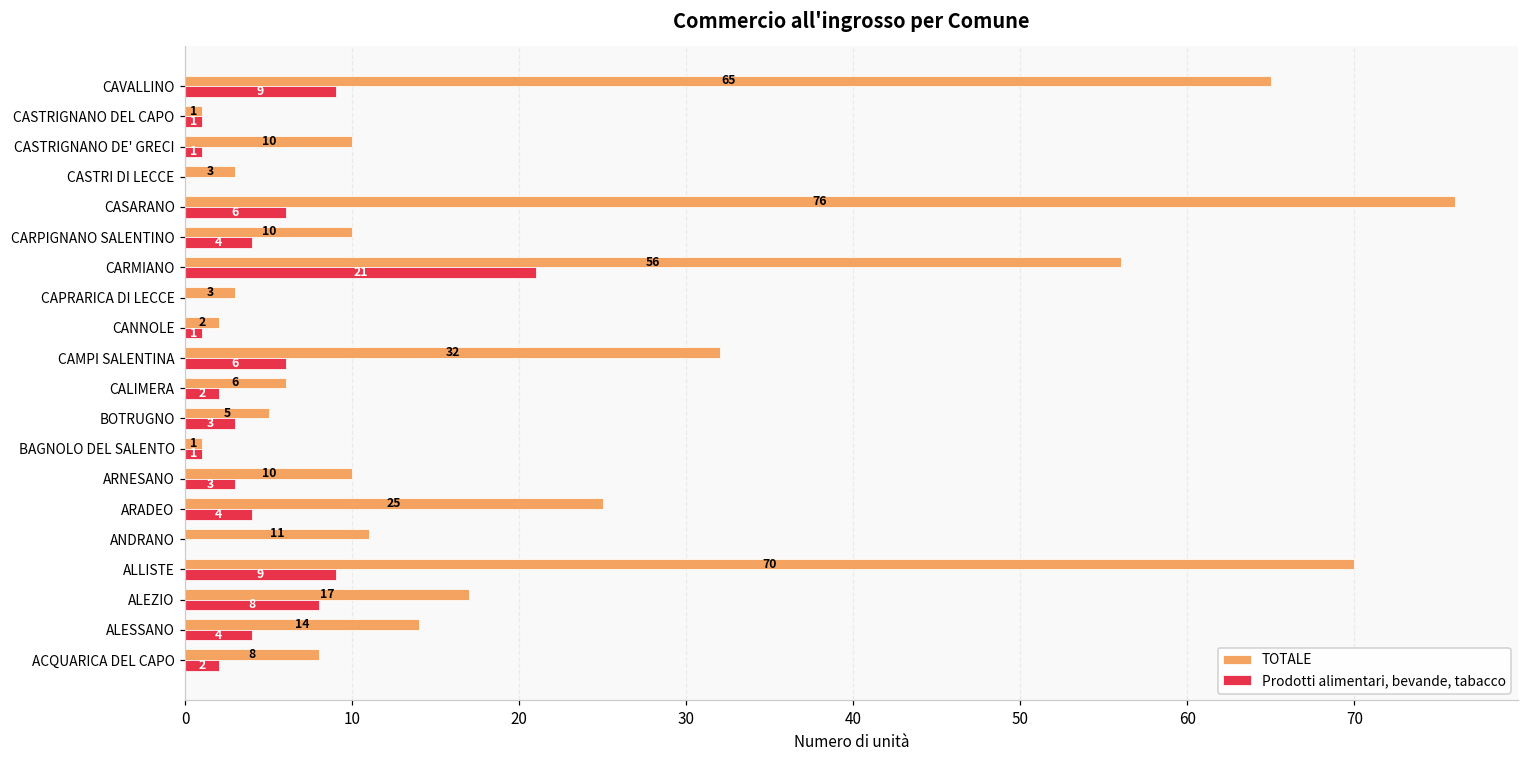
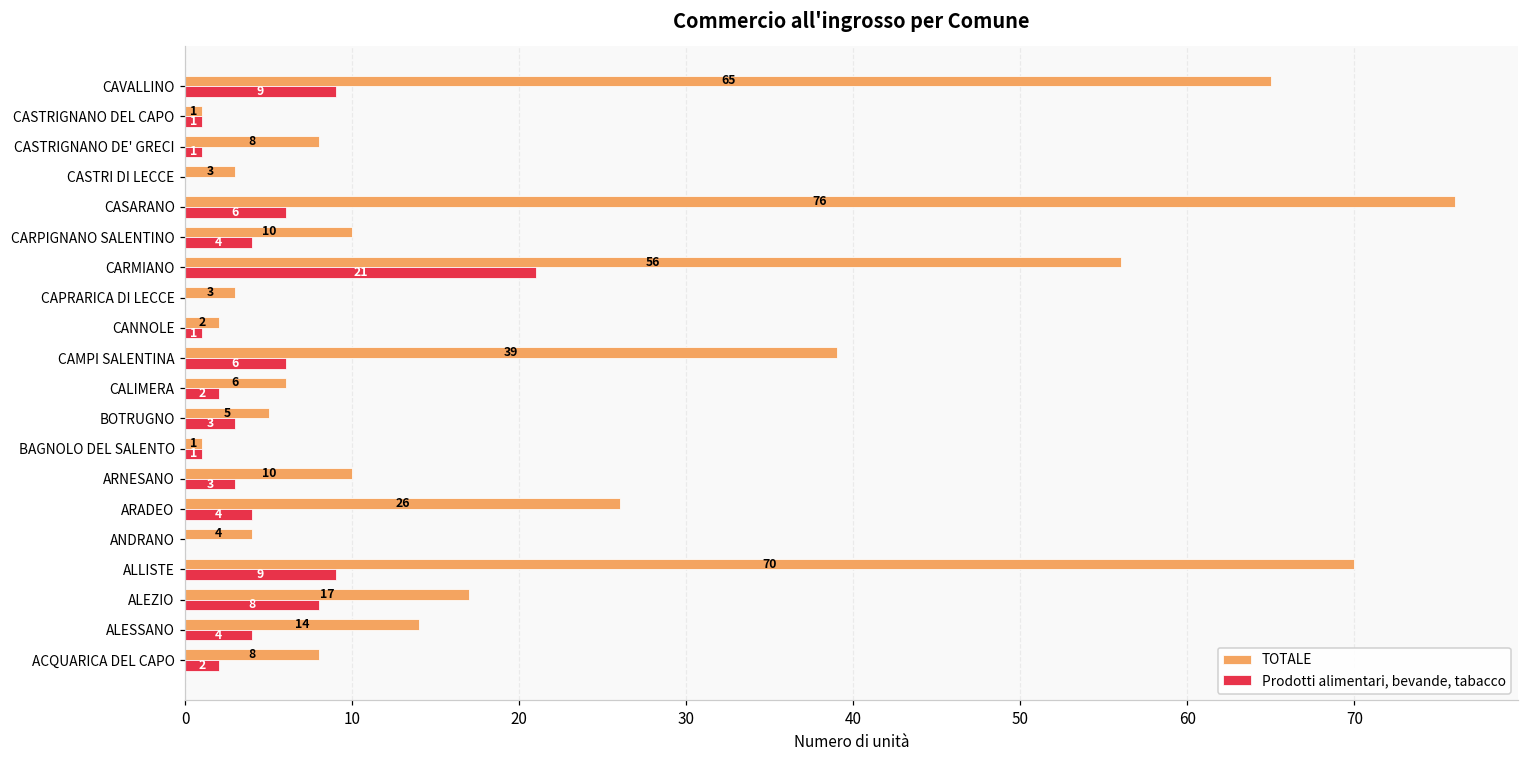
  {
    "TOTALE": {
      "CAVALLINO": 65,
-     "CASTRIGNANO DE' GRECI": 10,
+     "CASTRIGNANO DE' GRECI": 8,
      "CASTRI DI LECCE": 3,
      "CASARANO": 76,
      "CARPIGNANO SALENTINO": 10,
      "CARMIANO": 56,
      "CAPRARICA DI LECCE": 3,
      "CANNOLE": 2,
-     "CAMPI SALENTINA": 32,
+     "CAMPI SALENTINA": 39,
      "CALIMERA": 6,
      "BOTRUGNO": 5,
      "ARNESANO": 10,
-     "ARADEO": 25,
-     "ANDRANO": 11,
+     "ARADEO": 26,
+     "ANDRANO": 4,
      "ALLISTE": 70,
      "ALEZIO": 17,
      "ALESSANO": 14,
      "ACQUARICA DEL CAPO": 8
    },
    "Prodotti alimentari, bevande, tabacco": {
      "CAVALLINO": 9,
      "CASTRIGNANO DE' GRECI": 1,
      "CASARANO": 6,
      "CARPIGNANO SALENTINO": 4,
      "CARMIANO": 21,
      "CANNOLE": 1,
      "CAMPI SALENTINA": 6,
      "CALIMERA": 2,
      "BOTRUGNO": 3,
      "ARNESANO": 3,
      "ARADEO": 4,
      "ALLISTE": 9,
      "ALEZIO": 8,
      "ALESSANO": 4,
      "ACQUARICA DEL CAPO": 2
    }
  }
